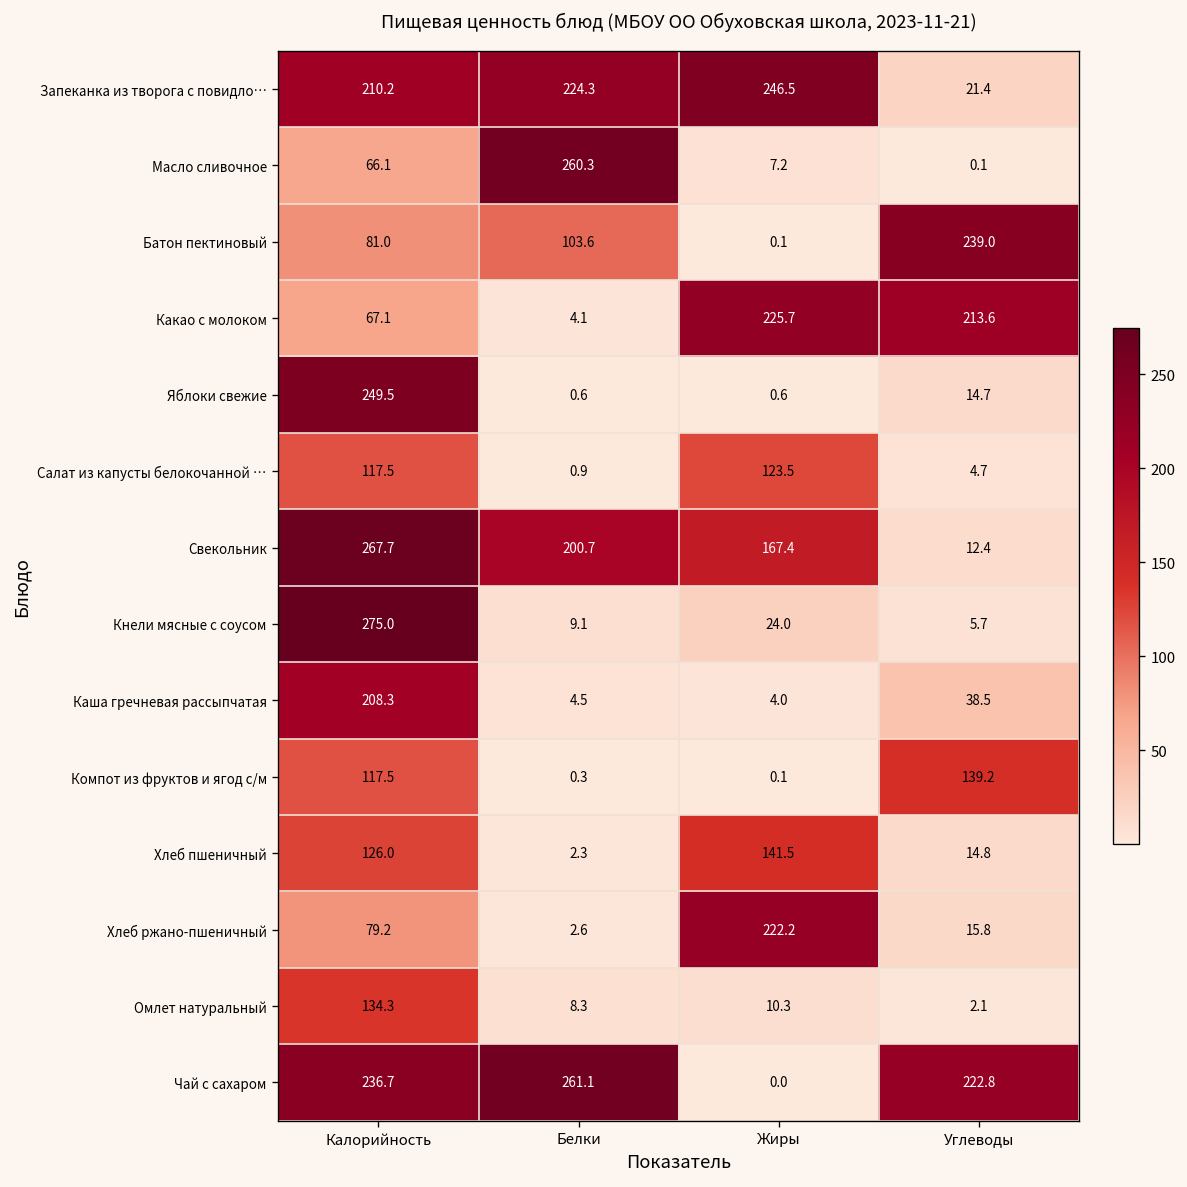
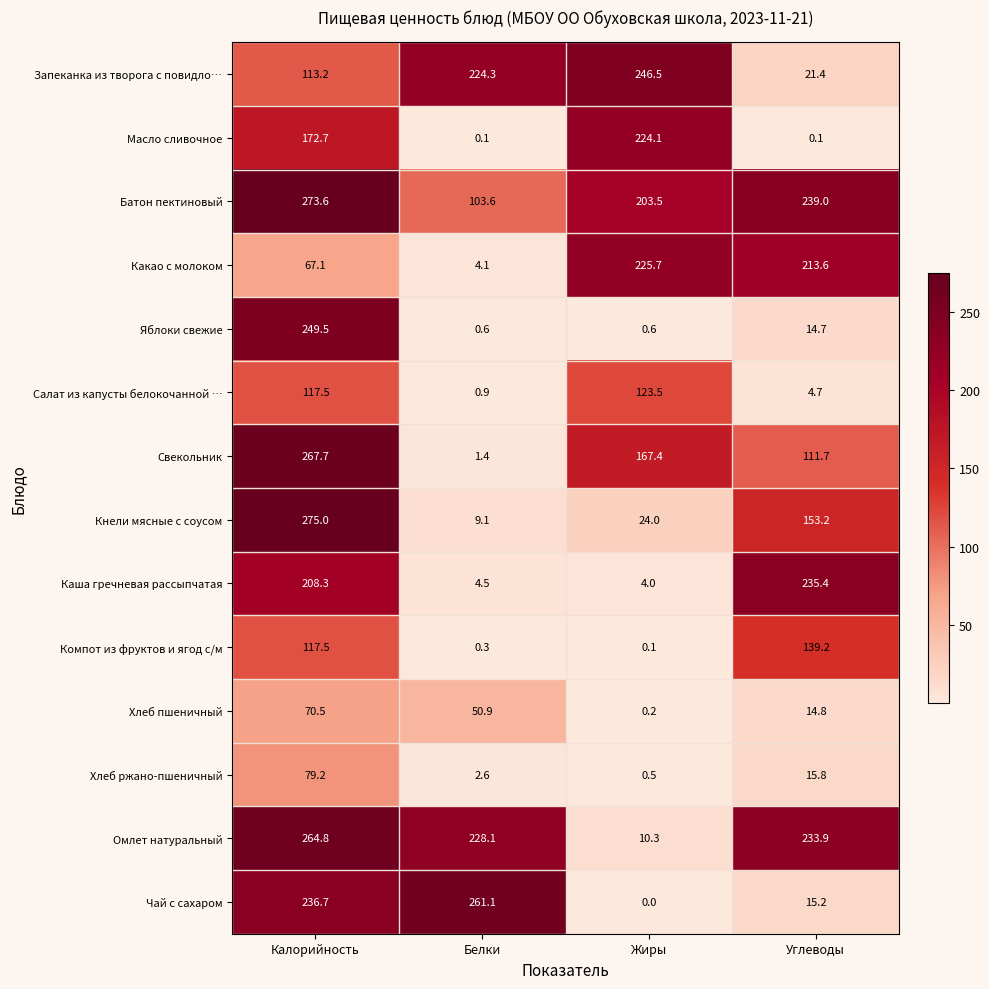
  {
    "Запеканка из творога с повидло…": {
-     "Калорийность": 210.2,
+     "Калорийность": 113.2,
      "Белки": 224.3,
      "Жиры": 246.5,
      "Углеводы": 21.4
    },
    "Масло сливочное": {
-     "Калорийность": 66.1,
-     "Белки": 260.3,
-     "Жиры": 7.2,
+     "Калорийность": 172.7,
+     "Белки": 0.1,
+     "Жиры": 224.1,
      "Углеводы": 0.1
    },
    "Батон пектиновый": {
-     "Калорийность": 81.0,
+     "Калорийность": 273.6,
      "Белки": 103.6,
-     "Жиры": 0.1,
+     "Жиры": 203.5,
      "Углеводы": 239.0
    },
    "Какао с молоком": {
      "Калорийность": 67.1,
      "Белки": 4.1,
      "Жиры": 225.7,
      "Углеводы": 213.6
    },
    "Яблоки свежие": {
      "Калорийность": 249.5,
      "Белки": 0.6,
      "Жиры": 0.6,
      "Углеводы": 14.7
    },
    "Салат из капусты белокочанной …": {
      "Калорийность": 117.5,
      "Белки": 0.9,
      "Жиры": 123.5,
      "Углеводы": 4.7
    },
    "Свекольник": {
      "Калорийность": 267.7,
-     "Белки": 200.7,
+     "Белки": 1.4,
      "Жиры": 167.4,
-     "Углеводы": 12.4
+     "Углеводы": 111.7
    },
    "Кнели мясные с соусом": {
      "Калорийность": 275.0,
      "Белки": 9.1,
      "Жиры": 24.0,
-     "Углеводы": 5.7
+     "Углеводы": 153.2
    },
    "Каша гречневая рассыпчатая": {
      "Калорийность": 208.3,
      "Белки": 4.5,
      "Жиры": 4.0,
-     "Углеводы": 38.5
+     "Углеводы": 235.4
    },
    "Компот из фруктов и ягод с/м": {
      "Калорийность": 117.5,
      "Белки": 0.3,
      "Жиры": 0.1,
      "Углеводы": 139.2
    },
    "Хлеб пшеничный": {
-     "Калорийность": 126.0,
-     "Белки": 2.3,
-     "Жиры": 141.5,
+     "Калорийность": 70.5,
+     "Белки": 50.9,
+     "Жиры": 0.2,
      "Углеводы": 14.8
    },
    "Хлеб ржано-пшеничный": {
      "Калорийность": 79.2,
      "Белки": 2.6,
-     "Жиры": 222.2,
+     "Жиры": 0.5,
      "Углеводы": 15.8
    },
    "Омлет натуральный": {
-     "Калорийность": 134.3,
-     "Белки": 8.3,
+     "Калорийность": 264.8,
+     "Белки": 228.1,
      "Жиры": 10.3,
-     "Углеводы": 2.1
+     "Углеводы": 233.9
    },
    "Чай с сахаром": {
      "Калорийность": 236.7,
      "Белки": 261.1,
      "Жиры": 0.0,
-     "Углеводы": 222.8
+     "Углеводы": 15.2
    }
  }
